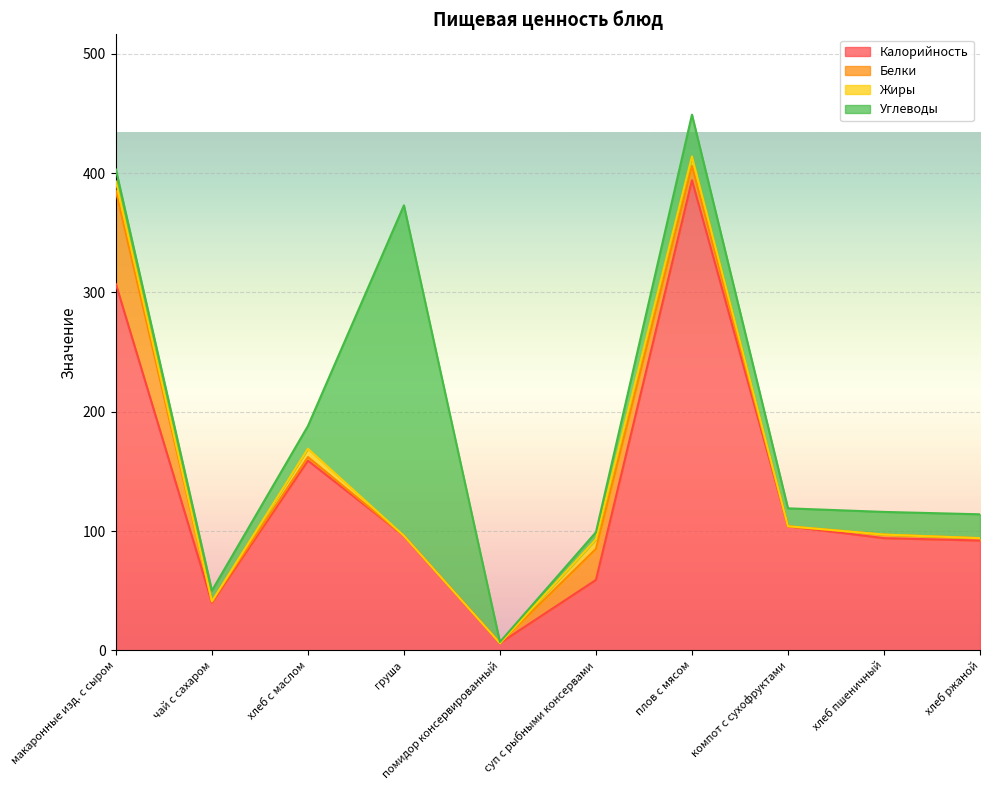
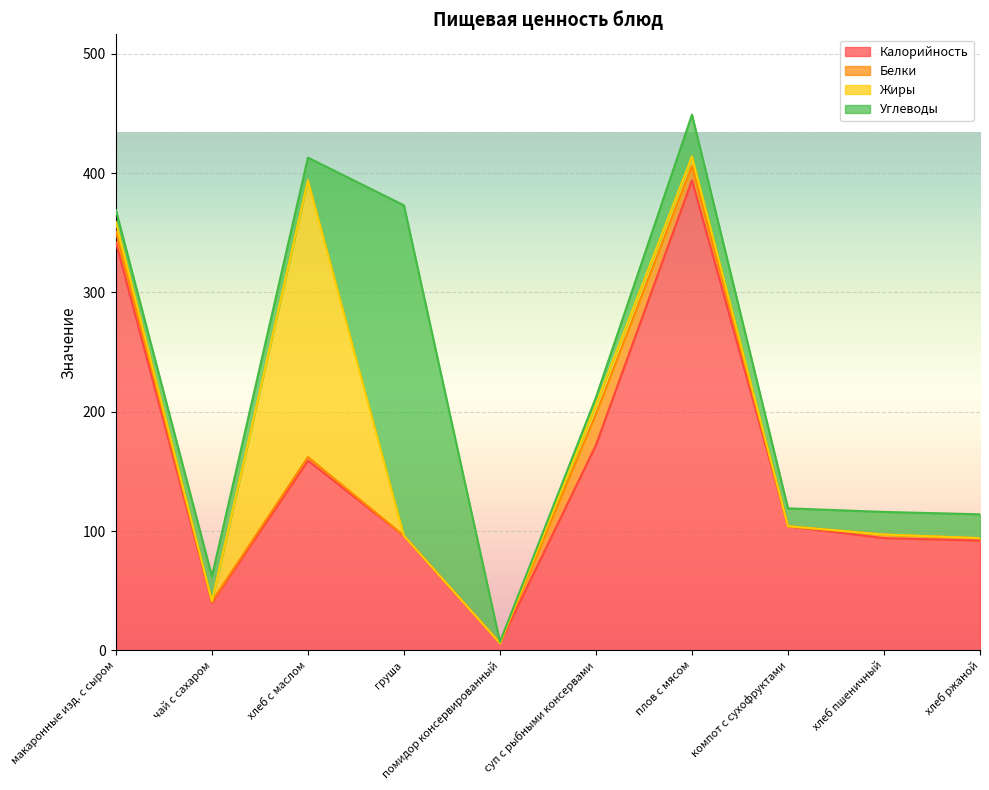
  {
    "Калорийность": {
-     "макаронные изд. с сыром": 307,
+     "макаронные изд. с сыром": 342,
      "хлеб с маслом": 159,
-     "суп с рыбными консервами": 59,
+     "суп с рыбными консервами": 172,
      "плов с мясом": 394,
      "хлеб пшеничный": 94
    },
    "Белки": {
-     "макаронные изд. с сыром": 78,
+     "макаронные изд. с сыром": 9,
      "хлеб с маслом": 3,
      "суп с рыбными консервами": 26,
      "плов с мясом": 12
    },
    "Жиры": {
      "макаронные изд. с сыром": 8,
-     "хлеб с маслом": 7,
+     "хлеб с маслом": 232,
      "суп с рыбными консервами": 8,
      "плов с мясом": 8
    },
    "Углеводы": {
      "макаронные изд. с сыром": 10,
-     "чай с сахаром": 9,
+     "чай с сахаром": 21,
      "хлеб с маслом": 19,
      "груша": 277,
      "суп с рыбными консервами": 6,
      "плов с мясом": 35,
      "компот с сухофруктами": 15,
      "хлеб пшеничный": 19,
      "хлеб ржаной": 20
    }
  }
